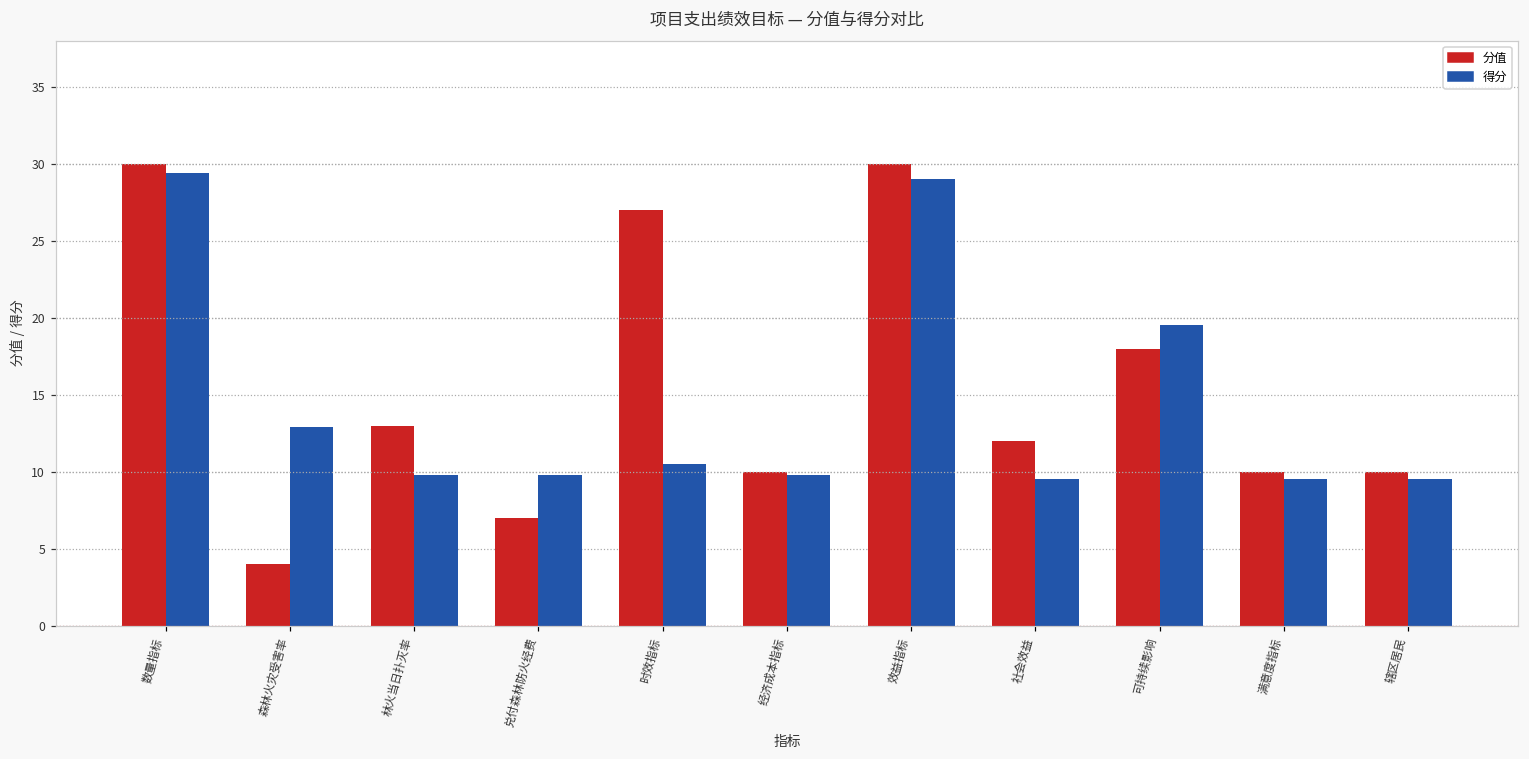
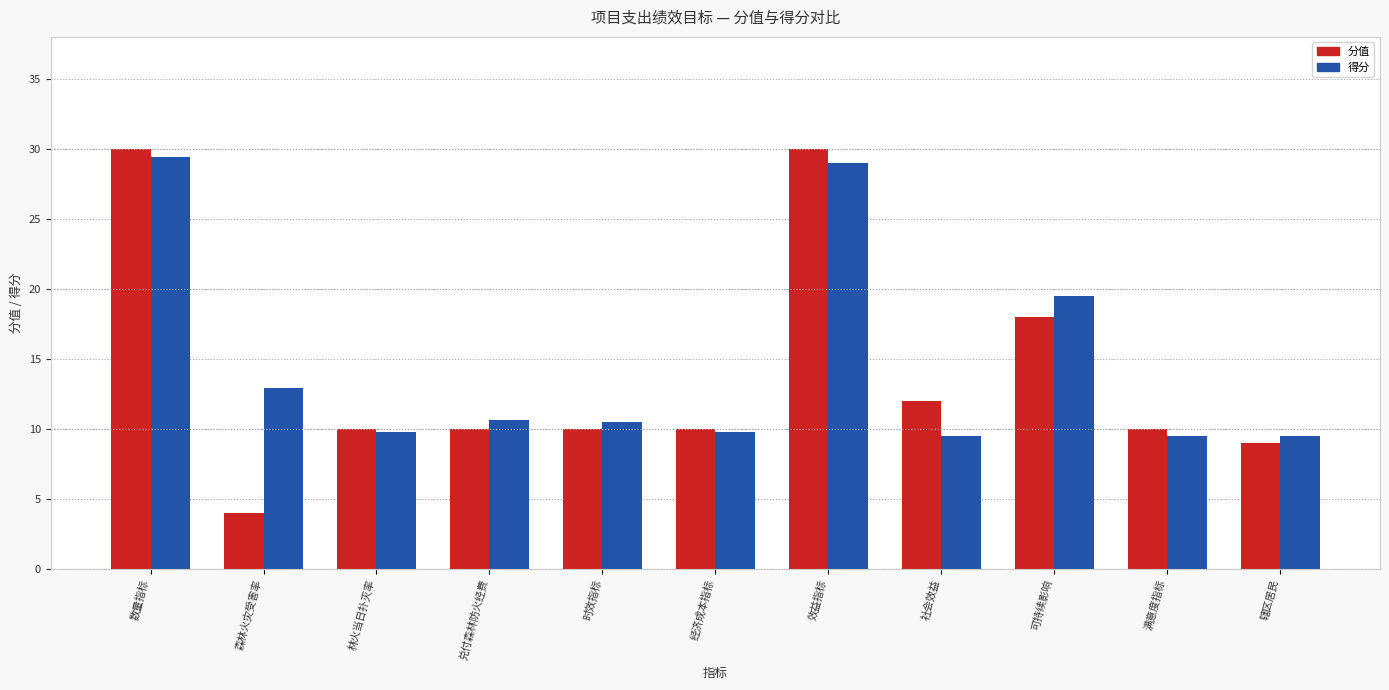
  {
    "分值": {
      "数量指标": 30,
      "森林火灾受害率": 4,
-     "林火当日扑灭率": 13,
-     "兑付森林防火经费": 7,
-     "时效指标": 27,
+     "林火当日扑灭率": 10,
+     "兑付森林防火经费": 10,
+     "时效指标": 10,
      "经济成本指标": 10,
      "效益指标": 30,
      "社会效益": 12,
      "可持续影响": 18,
      "满意度指标": 10,
-     "辖区居民": 10
+     "辖区居民": 9
    },
    "得分": {
      "数量指标": 29.4,
      "森林火灾受害率": 12.9,
      "林火当日扑灭率": 9.8,
-     "兑付森林防火经费": 9.8,
+     "兑付森林防火经费": 10.6,
      "时效指标": 10.5,
      "经济成本指标": 9.8,
      "效益指标": 29.0,
      "社会效益": 9.5,
      "可持续影响": 19.5,
      "满意度指标": 9.5,
      "辖区居民": 9.5
    }
  }
